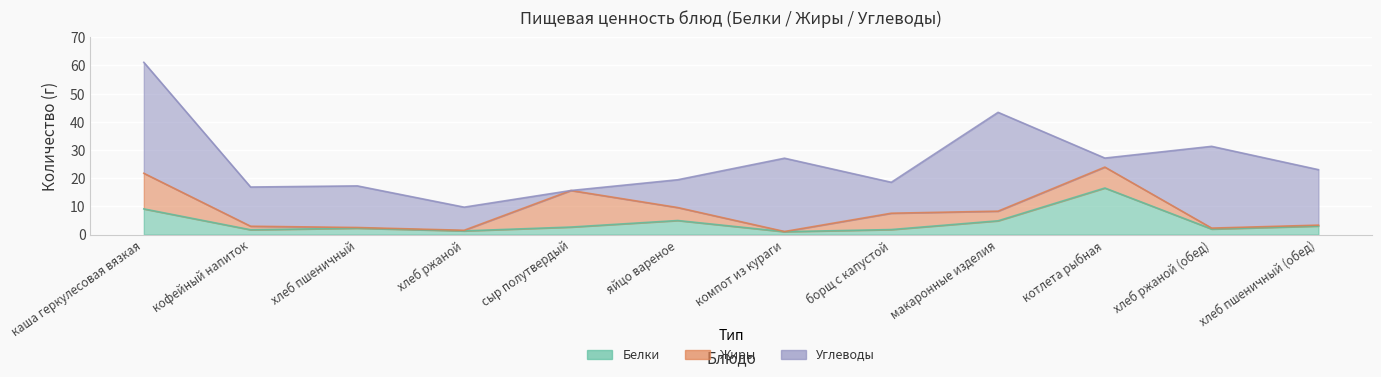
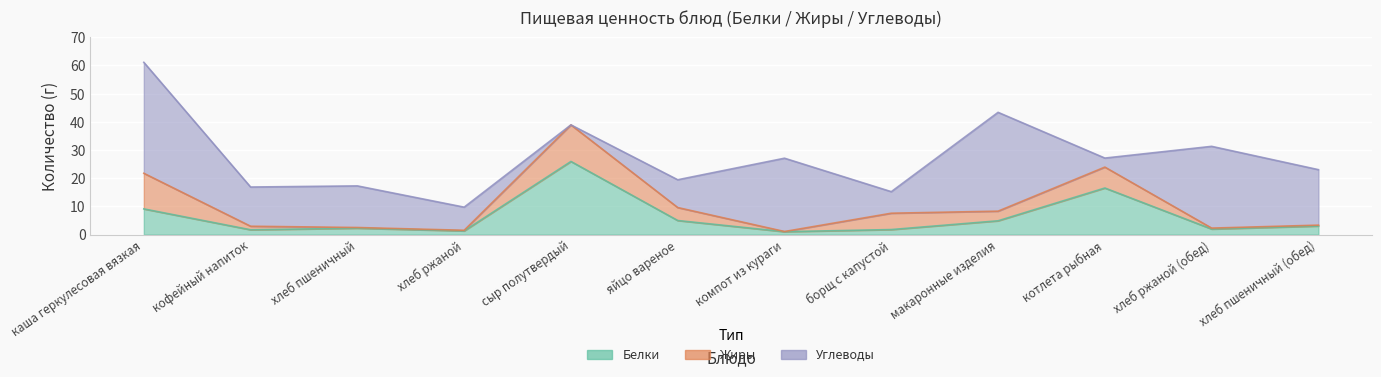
  {
    "Белки": {
      "каша геркулесовая вязкая": 9,
      "кофейный напиток": 2,
-     "сыр полутвердый": 3,
+     "сыр полутвердый": 26,
      "яйцо вареное": 5,
      "борщ с капустой": 2,
      "макаронные изделия": 5,
      "котлета рыбная": 17
    },
    "Жиры": {
      "каша геркулесовая вязкая": 13,
      "кофейный напиток": 1,
      "яйцо вареное": 5,
      "борщ с капустой": 6,
      "макаронные изделия": 3,
      "котлета рыбная": 7
    },
    "Углеводы": {
      "каша геркулесовая вязкая": 39,
      "кофейный напиток": 14,
      "хлеб пшеничный": 15,
      "хлеб ржаной": 8,
      "яйцо вареное": 10,
      "компот из кураги": 26,
-     "борщ с капустой": 11,
+     "борщ с капустой": 8,
      "макаронные изделия": 35,
      "котлета рыбная": 3,
      "хлеб ржаной (обед)": 29,
      "хлеб пшеничный (обед)": 20
    }
  }
